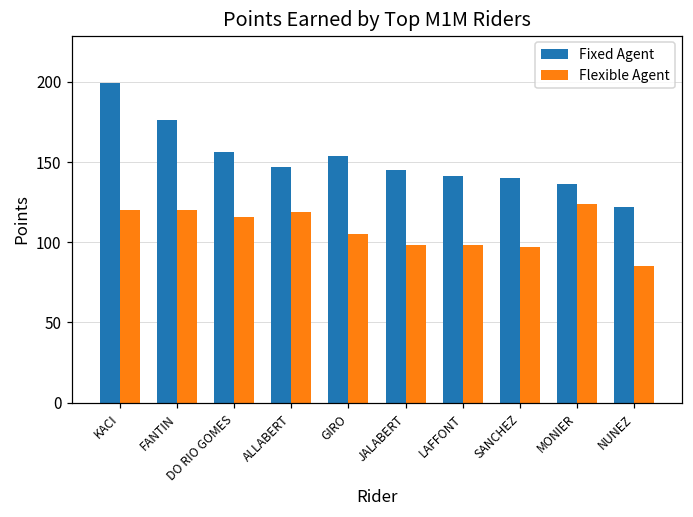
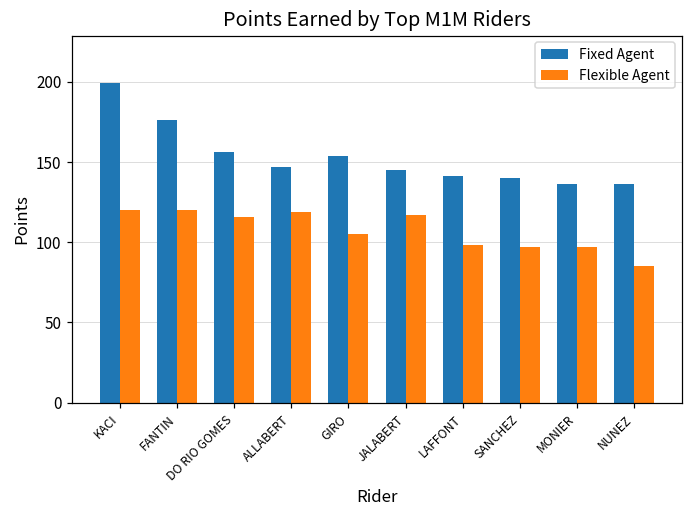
  {
    "Fixed Agent": {
      "KACI": 199,
      "FANTIN": 176,
      "DO RIO GOMES": 156,
      "ALLABERT": 147,
      "GIRO": 154,
      "JALABERT": 145,
      "LAFFONT": 141,
      "SANCHEZ": 140,
      "MONIER": 136,
-     "NUNEZ": 122
+     "NUNEZ": 136
    },
    "Flexible Agent": {
      "KACI": 120,
      "FANTIN": 120,
      "DO RIO GOMES": 116,
      "ALLABERT": 119,
      "GIRO": 105,
-     "JALABERT": 98,
+     "JALABERT": 117,
      "LAFFONT": 98,
      "SANCHEZ": 97,
-     "MONIER": 124,
+     "MONIER": 97,
      "NUNEZ": 85
    }
  }
